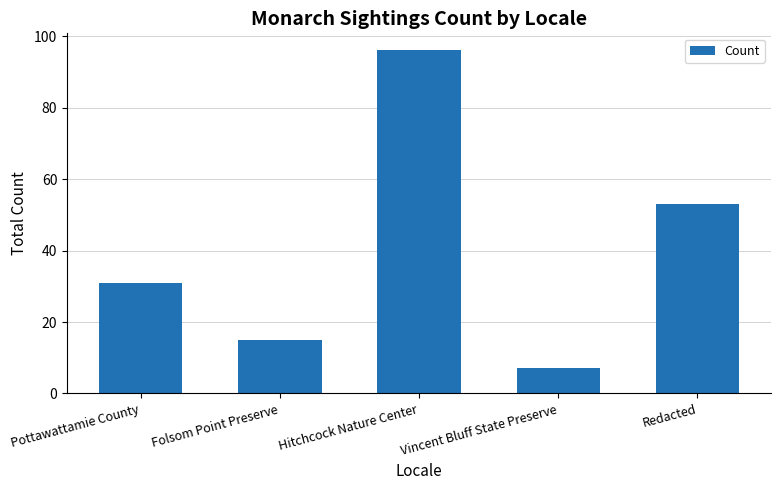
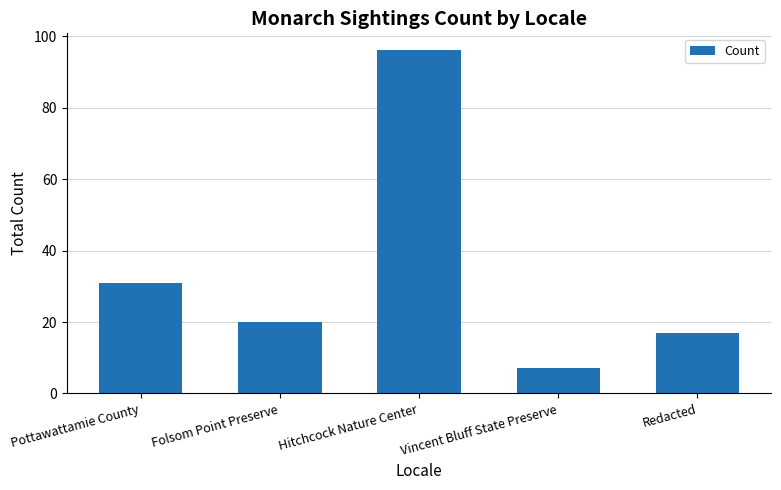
  {
    "Pottawattamie County": 31,
-   "Folsom Point Preserve": 15,
+   "Folsom Point Preserve": 20,
    "Hitchcock Nature Center": 96,
    "Vincent Bluff State Preserve": 7,
-   "Redacted": 53
+   "Redacted": 17
  }
